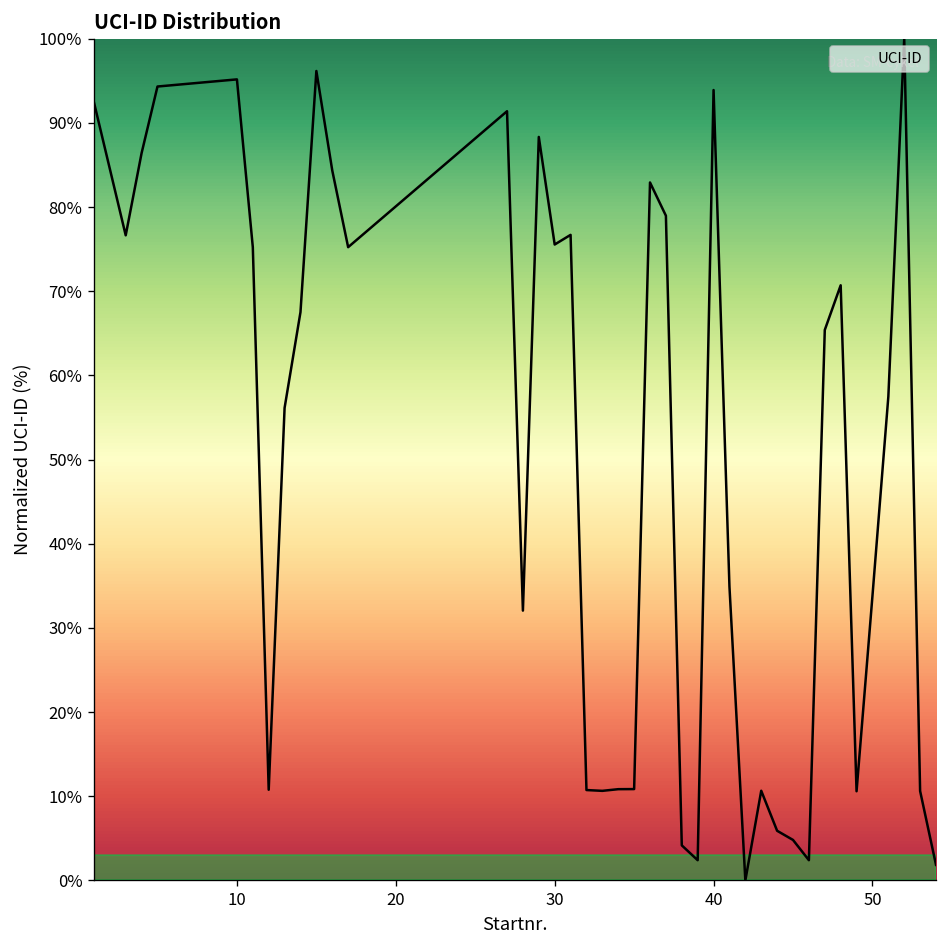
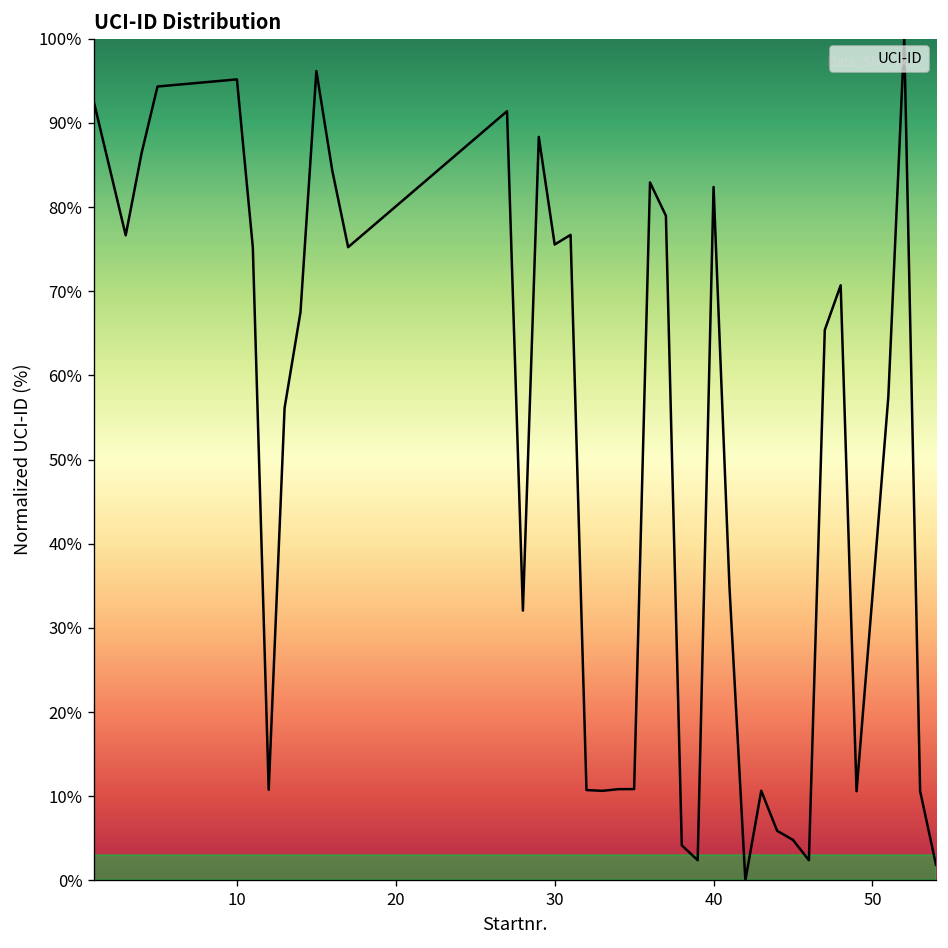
  {
    "10": "95%",
    "30": "76%",
-   "40": "94%",
+   "40": "82%",
    "50": "34%"
  }
